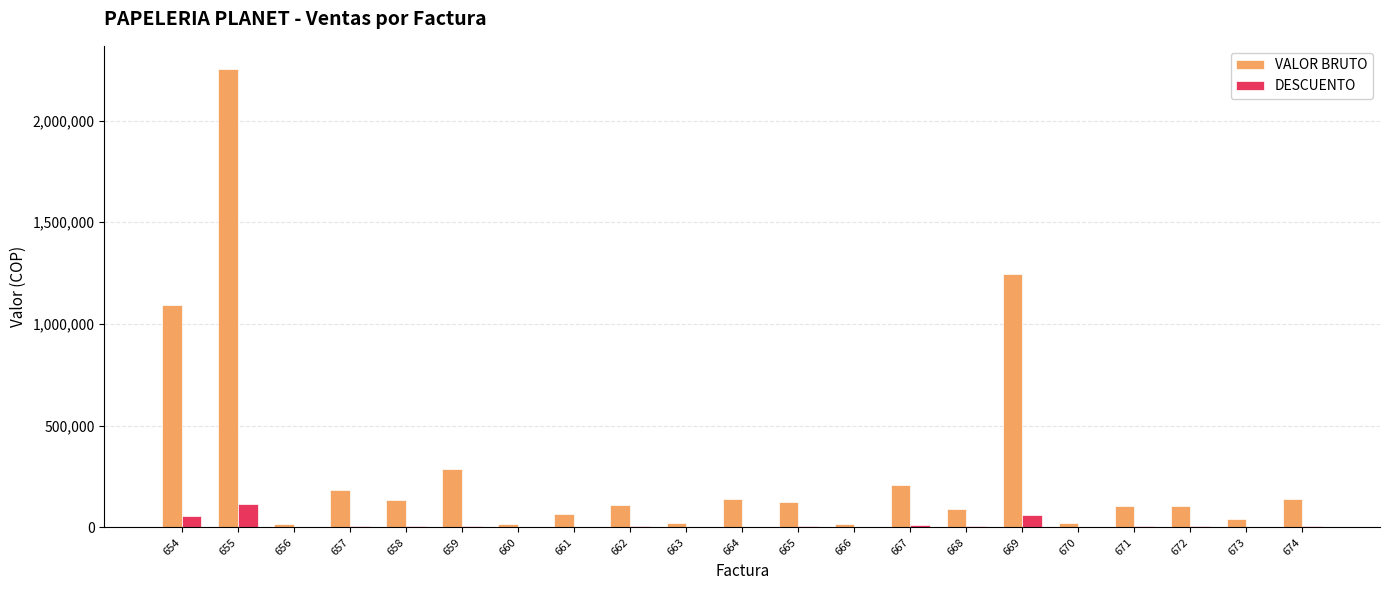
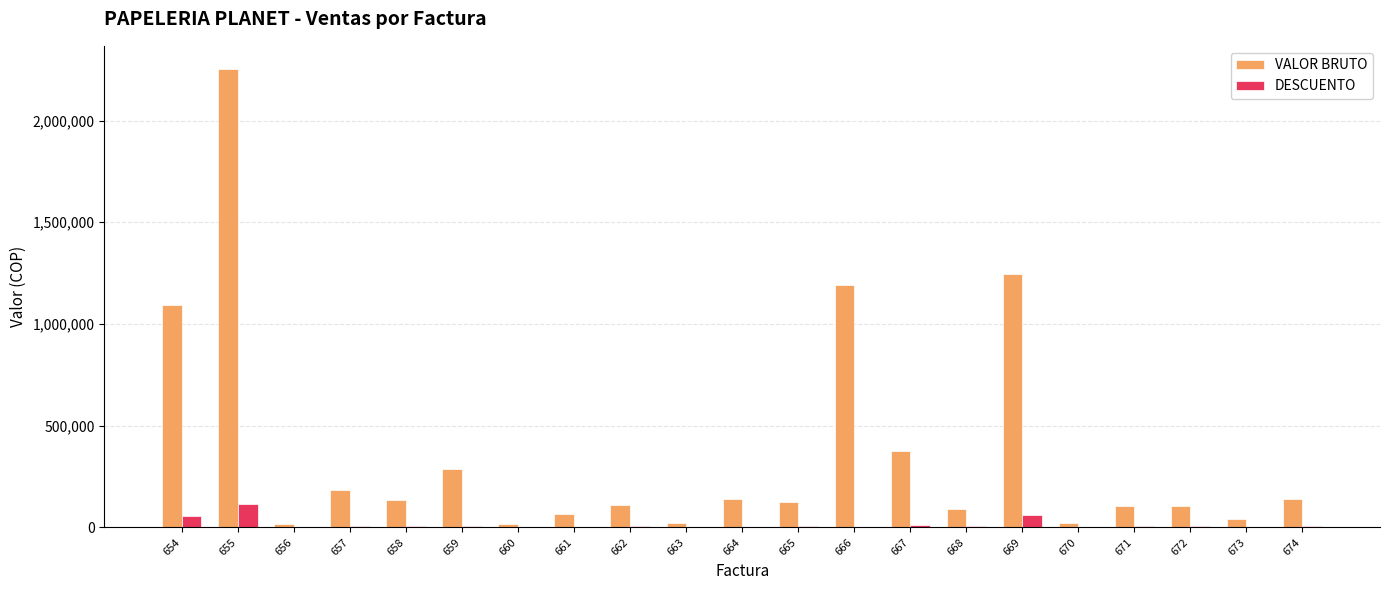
  {
    "VALOR BRUTO": {
      "654": "1,100,000",
      "655": "2,250,000",
      "656": "20,000",
      "657": "180,000",
      "658": "130,000",
      "659": "290,000",
      "660": "20,000",
      "661": "70,000",
      "662": "110,000",
      "663": "20,000",
      "664": "140,000",
      "665": "130,000",
-     "666": "20,000",
-     "667": "210,000",
+     "666": "1,190,000",
+     "667": "380,000",
      "668": "90,000",
      "669": "1,250,000",
      "670": "20,000",
      "671": "110,000",
      "672": "100,000",
      "673": "40,000",
      "674": "140,000"
    },
    "DESCUENTO": {
      "654": "50,000",
      "655": "110,000",
      "669": "60,000"
    }
  }
